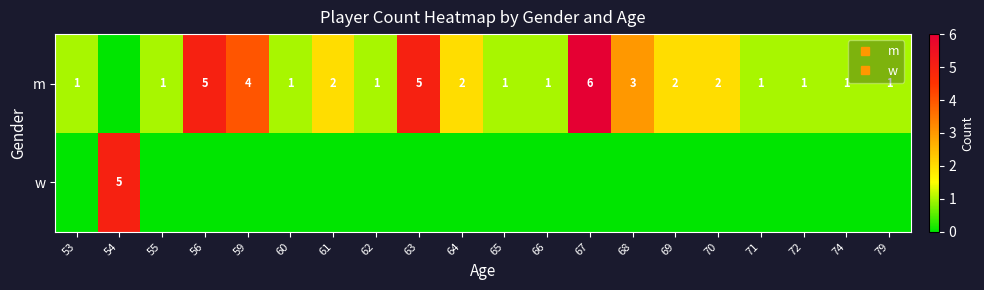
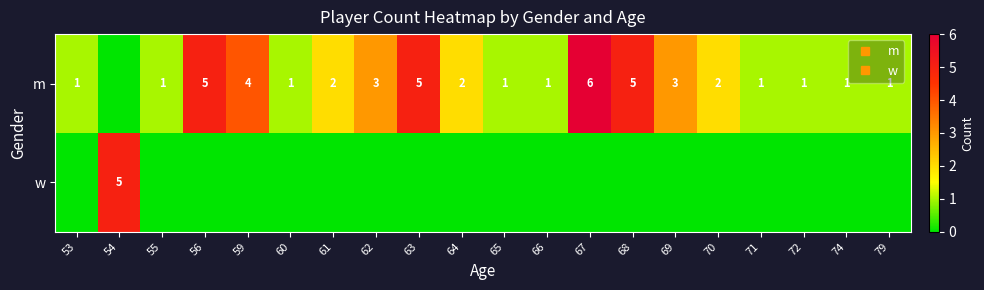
  {
    "m": {
      "53": 1,
      "55": 1,
      "56": 5,
      "59": 4,
      "60": 1,
      "61": 2,
-     "62": 1,
+     "62": 3,
      "63": 5,
      "64": 2,
      "65": 1,
      "66": 1,
      "67": 6,
-     "68": 3,
-     "69": 2,
+     "68": 5,
+     "69": 3,
      "70": 2,
      "71": 1,
      "72": 1
    },
    "w": {
      "54": 5
    }
  }
